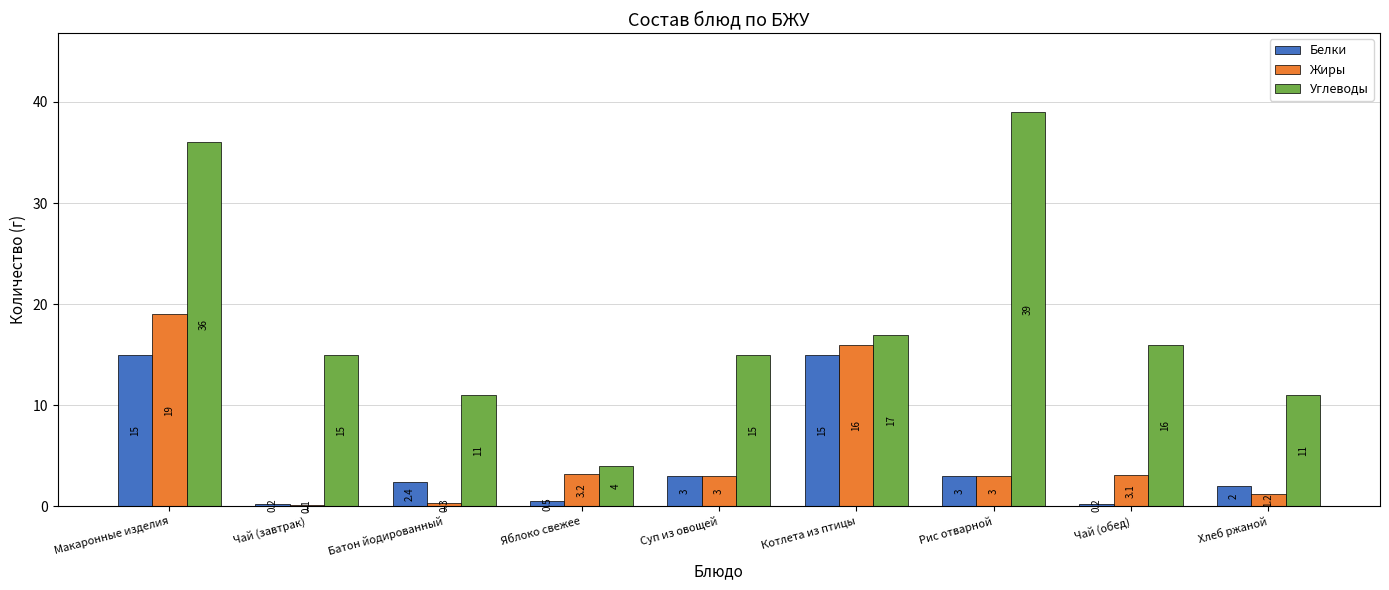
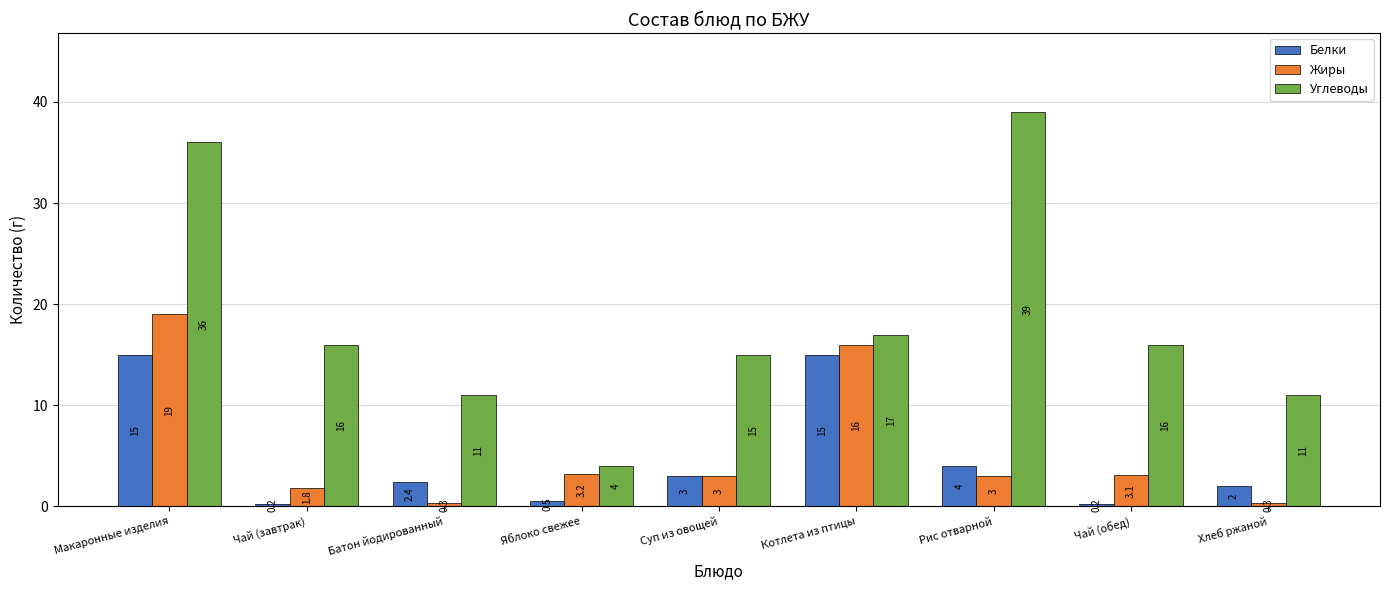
  {
    "Белки": {
      "Макаронные изделия": 15,
      "Чай (завтрак)": 0.2,
      "Батон йодированный": 2.4,
      "Яблоко свежее": 0.5,
      "Суп из овощей": 3,
      "Котлета из птицы": 15,
-     "Рис отварной": 3,
+     "Рис отварной": 4,
      "Чай (обед)": 0.2,
      "Хлеб ржаной": 2
    },
    "Жиры": {
      "Макаронные изделия": 19,
-     "Чай (завтрак)": 0.1,
+     "Чай (завтрак)": 1.8,
      "Батон йодированный": 0.3,
      "Яблоко свежее": 3.2,
      "Суп из овощей": 3,
      "Котлета из птицы": 16,
      "Рис отварной": 3,
      "Чай (обед)": 3.1,
-     "Хлеб ржаной": 1.2
+     "Хлеб ржаной": 0.3
    },
    "Углеводы": {
      "Макаронные изделия": 36,
-     "Чай (завтрак)": 15,
+     "Чай (завтрак)": 16,
      "Батон йодированный": 11,
      "Яблоко свежее": 4,
      "Суп из овощей": 15,
      "Котлета из птицы": 17,
      "Рис отварной": 39,
      "Чай (обед)": 16,
      "Хлеб ржаной": 11
    }
  }
